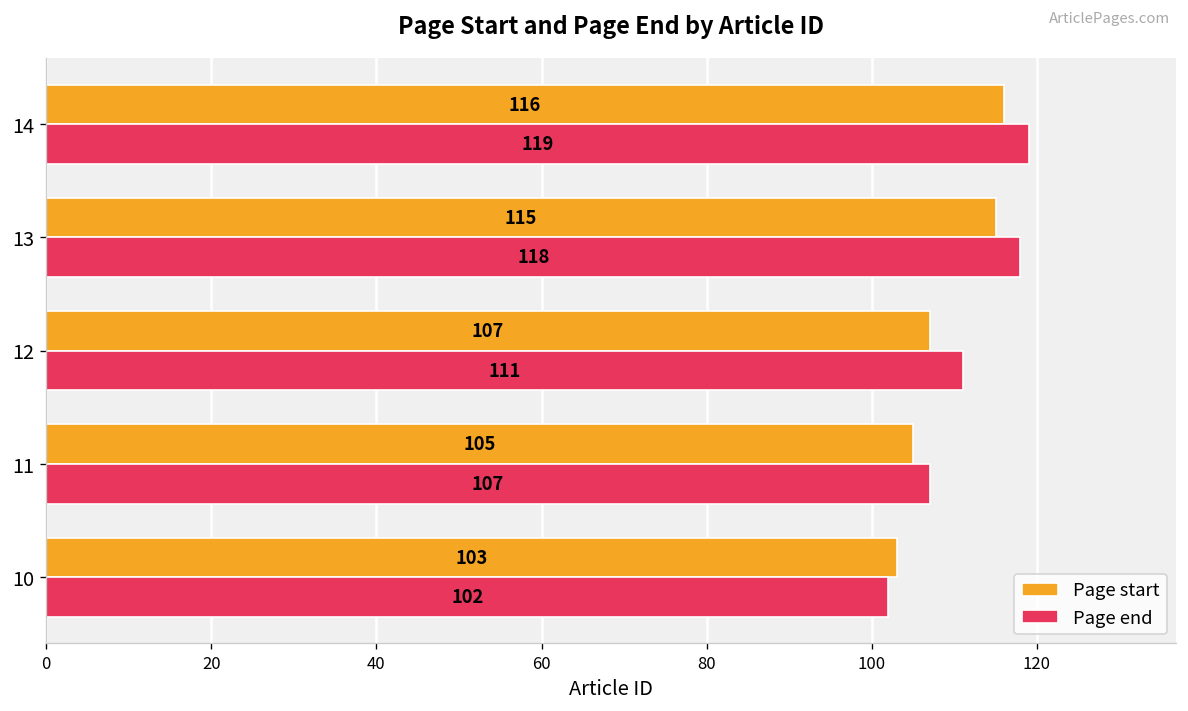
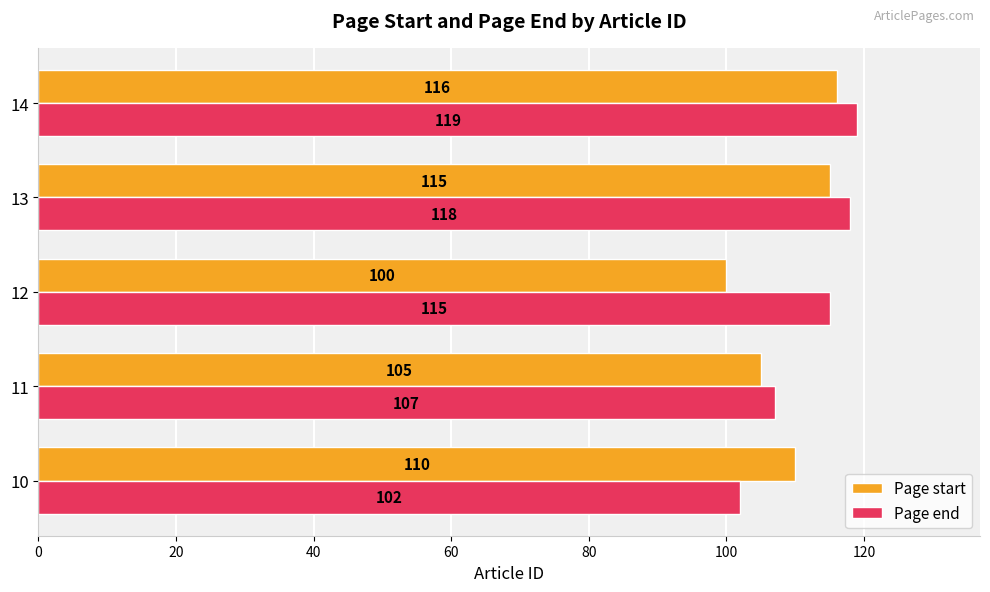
  {
    "Page start": {
      "14": 116,
      "13": 115,
-     "12": 107,
+     "12": 100,
      "11": 105,
-     "10": 103
+     "10": 110
    },
    "Page end": {
      "14": 119,
      "13": 118,
-     "12": 111,
+     "12": 115,
      "11": 107,
      "10": 102
    }
  }
